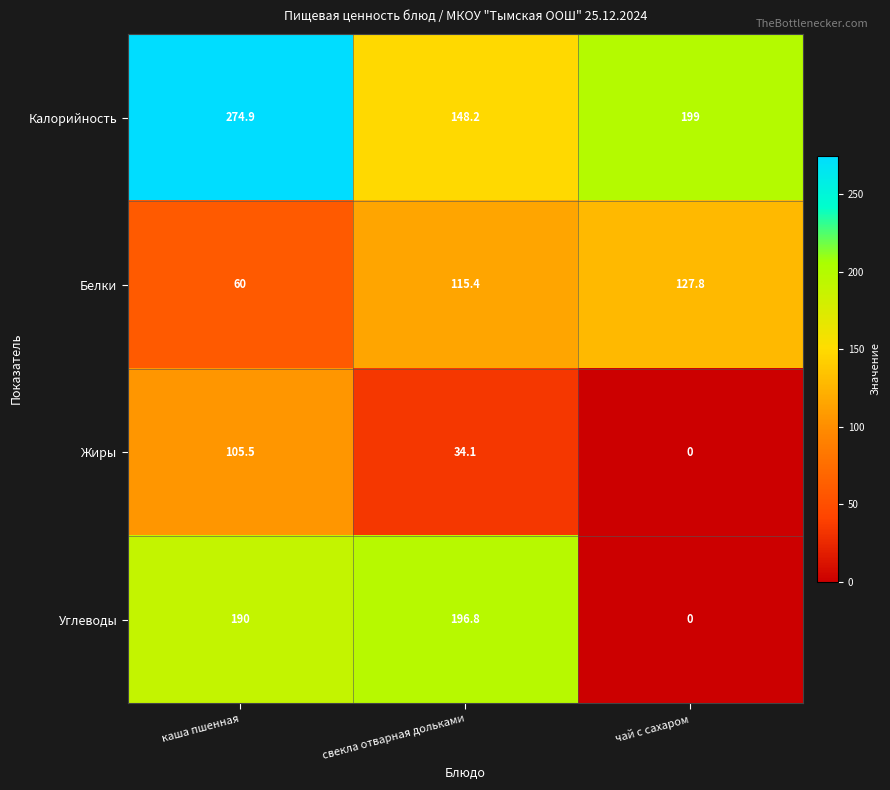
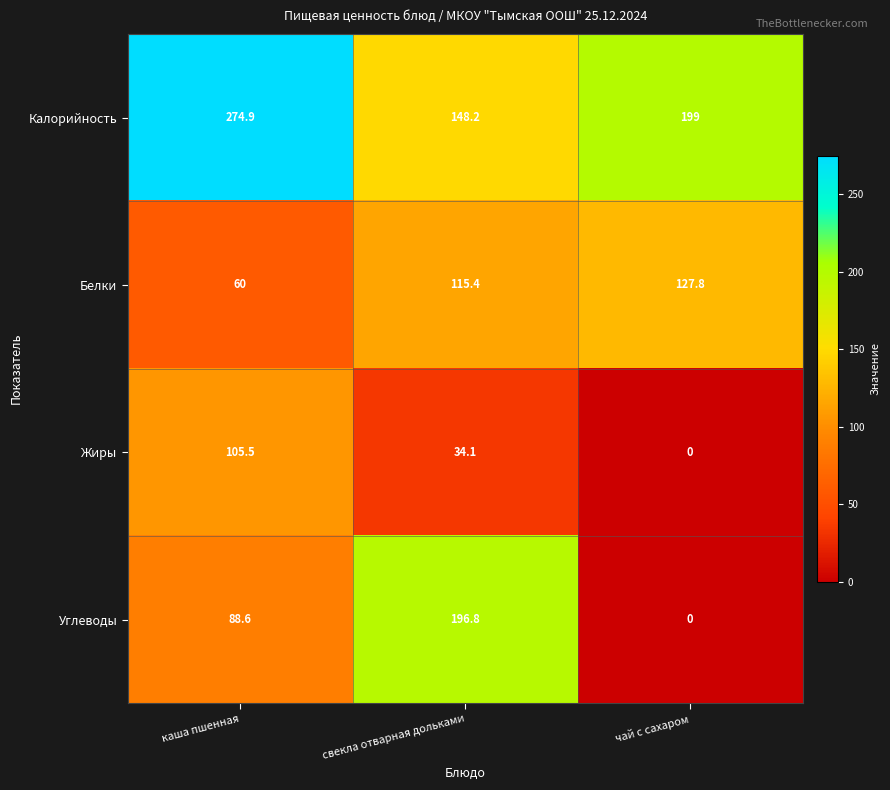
  {
    "Калорийность": {
      "каша пшенная": 274.9,
      "свекла отварная дольками": 148.2,
      "чай с сахаром": 199
    },
    "Белки": {
      "каша пшенная": 60,
      "свекла отварная дольками": 115.4,
      "чай с сахаром": 127.8
    },
    "Жиры": {
      "каша пшенная": 105.5,
      "свекла отварная дольками": 34.1,
      "чай с сахаром": 0
    },
    "Углеводы": {
-     "каша пшенная": 190,
+     "каша пшенная": 88.6,
      "свекла отварная дольками": 196.8,
      "чай с сахаром": 0
    }
  }
